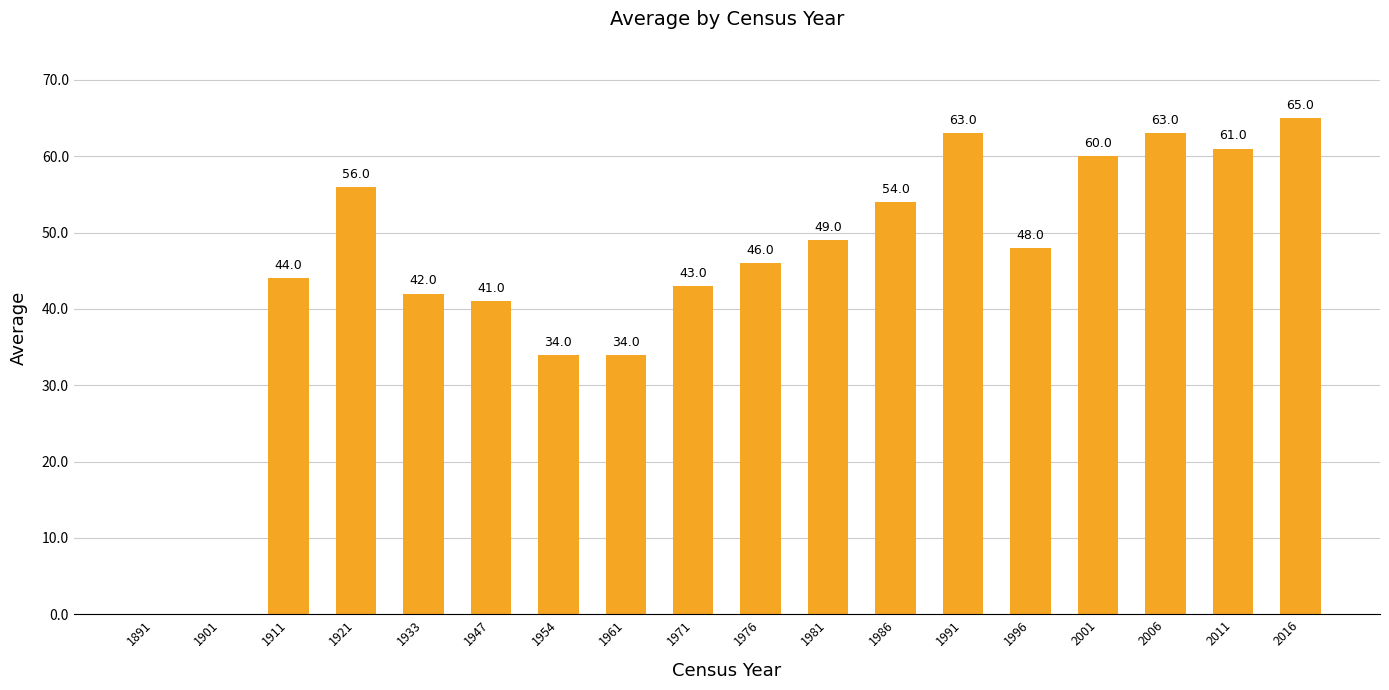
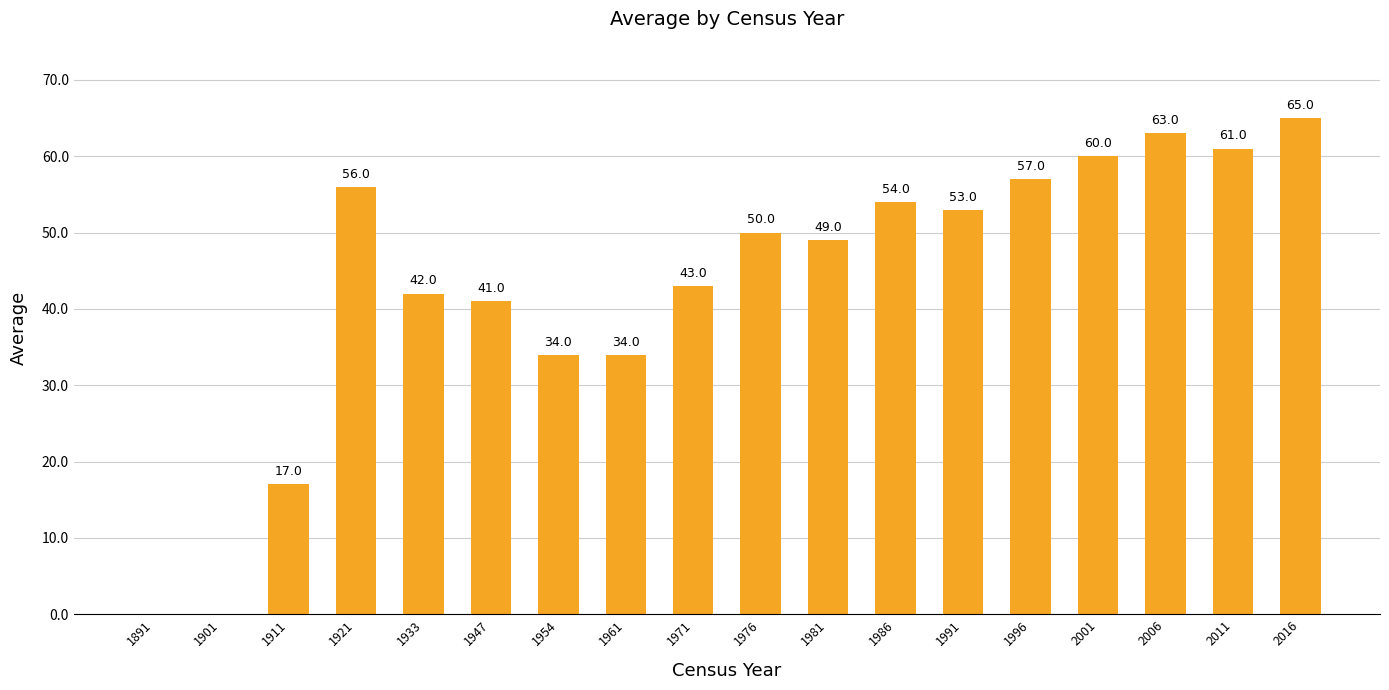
  {
-   "1911": 44.0,
+   "1911": 17.0,
    "1921": 56.0,
    "1933": 42.0,
    "1947": 41.0,
    "1954": 34.0,
    "1961": 34.0,
    "1971": 43.0,
-   "1976": 46.0,
+   "1976": 50.0,
    "1981": 49.0,
    "1986": 54.0,
-   "1991": 63.0,
-   "1996": 48.0,
+   "1991": 53.0,
+   "1996": 57.0,
    "2001": 60.0,
    "2006": 63.0,
    "2011": 61.0,
    "2016": 65.0
  }
